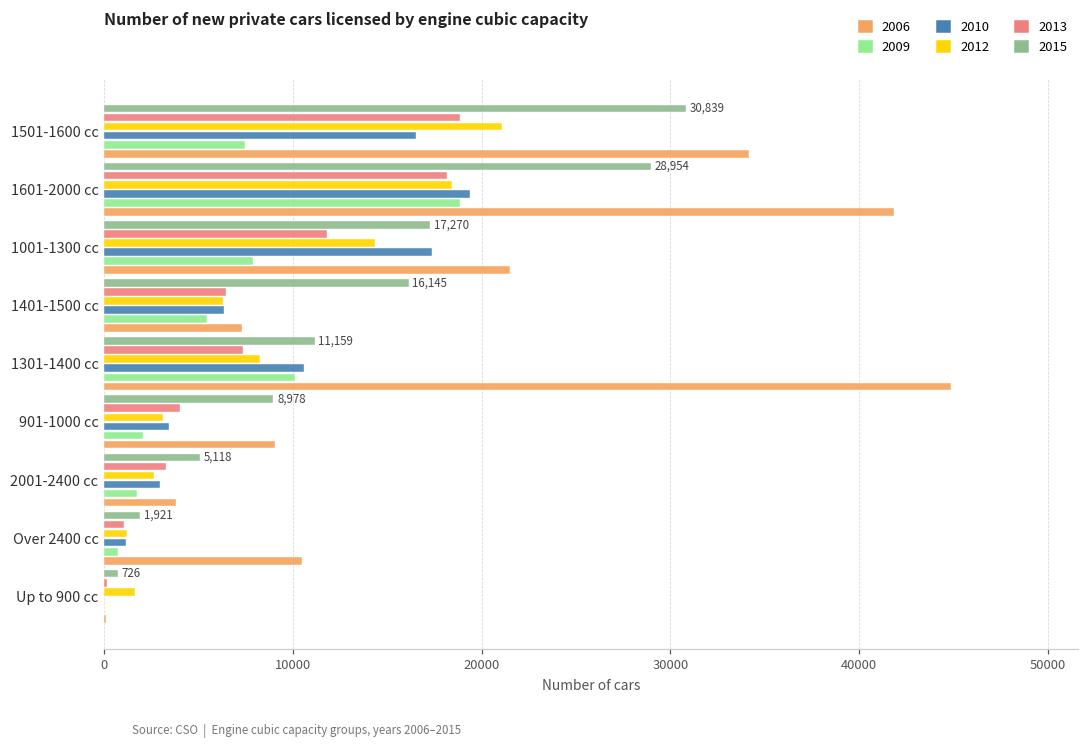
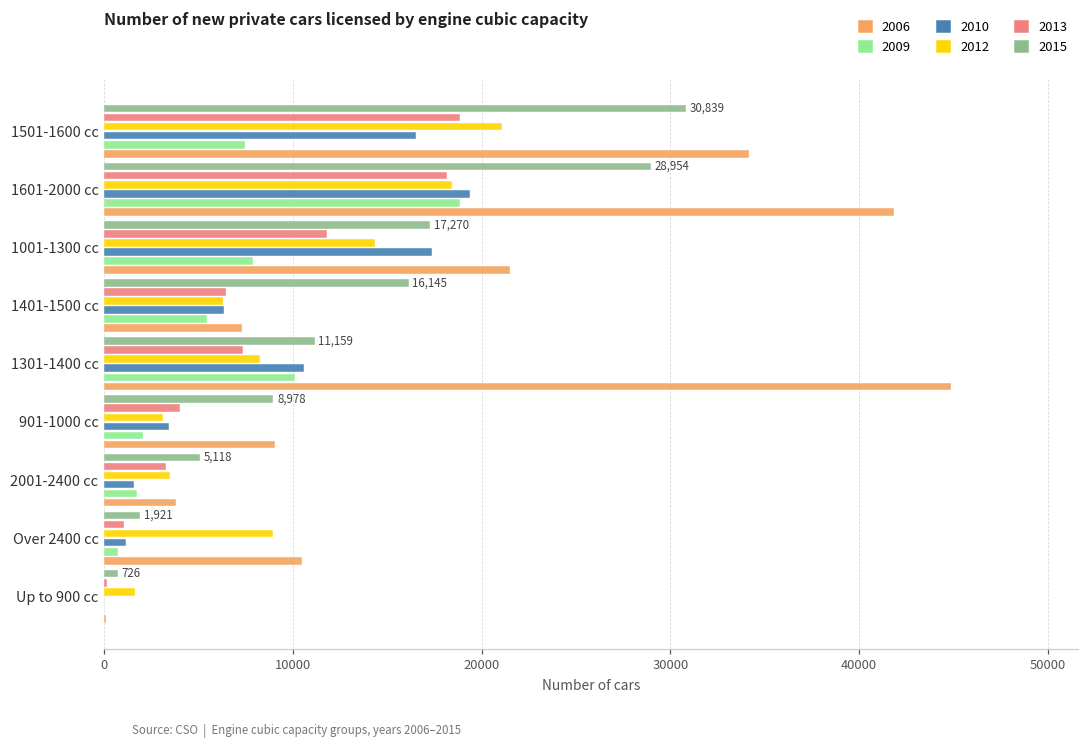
  {
    "2010": {
      "1501-1600 cc": 16600,
      "1601-2000 cc": 19400,
      "1001-1300 cc": 17400,
      "1401-1500 cc": 6400,
      "1301-1400 cc": 10600,
      "901-1000 cc": 3400,
-     "2001-2400 cc": 3000,
+     "2001-2400 cc": 1600,
      "Over 2400 cc": 1200
    },
    "2012": {
      "1501-1600 cc": 21100,
      "1601-2000 cc": 18400,
      "1001-1300 cc": 14400,
      "1401-1500 cc": 6300,
      "1301-1400 cc": 8300,
      "901-1000 cc": 3100,
-     "2001-2400 cc": 2600,
-     "Over 2400 cc": 1200,
+     "2001-2400 cc": 3500,
+     "Over 2400 cc": 9000,
      "Up to 900 cc": 1700
    }
  }
